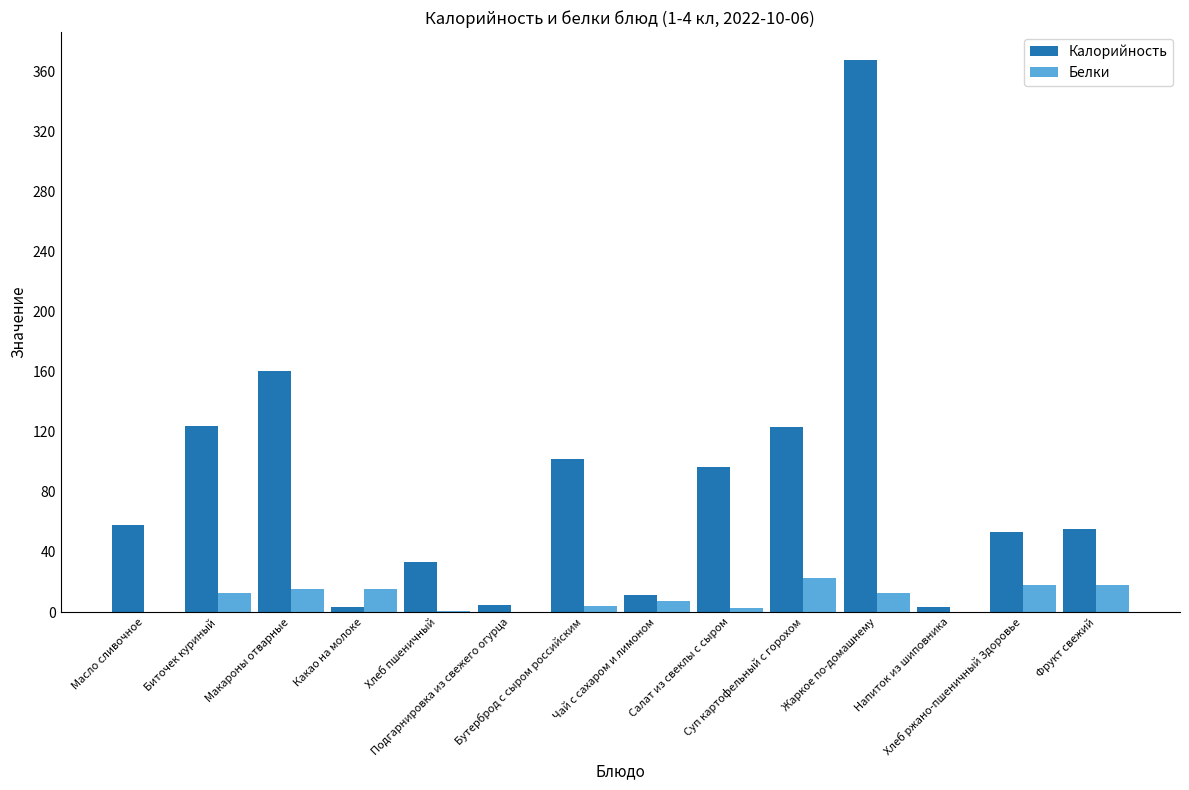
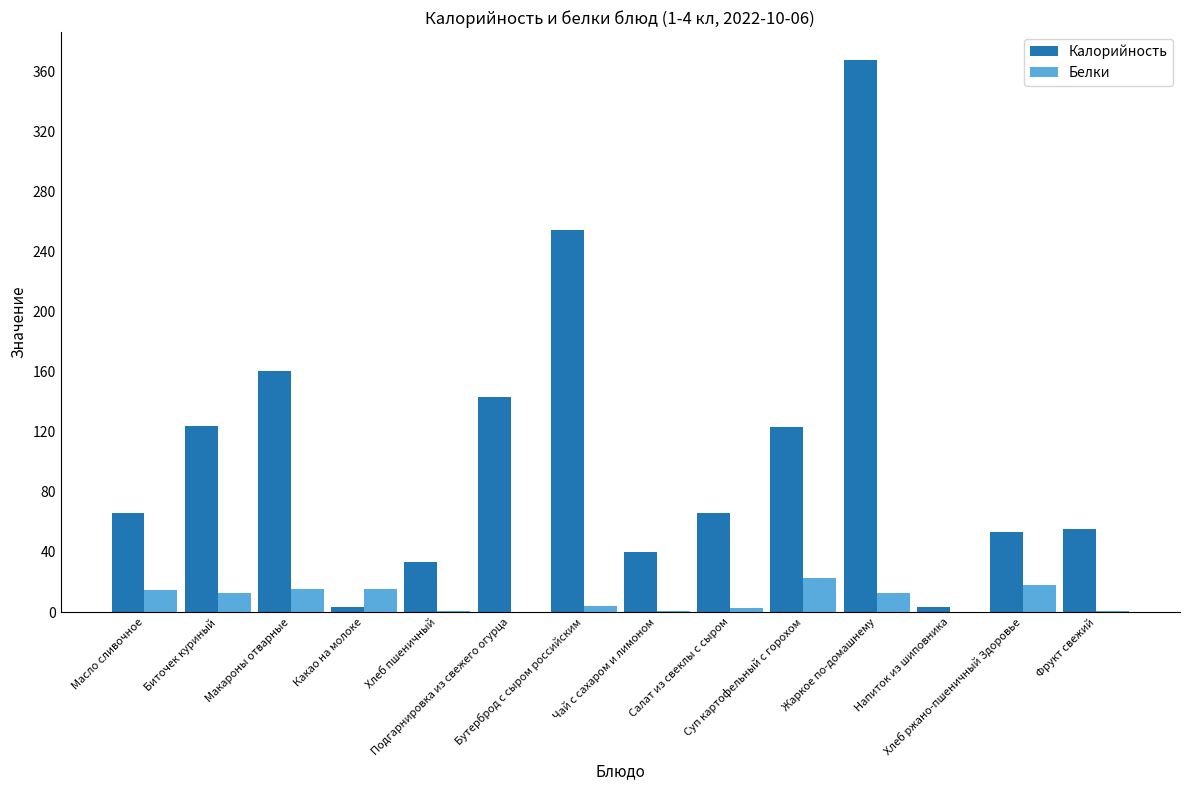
  {
    "Калорийность": {
-     "Масло сливочное": 58,
+     "Масло сливочное": 66,
      "Биточек куриный": 124,
      "Макароны отварные": 160,
      "Какао на молоке": 4,
      "Хлеб пшеничный": 33,
-     "Подгарнировка из свежего огурца": 5,
-     "Бутерброд с сыром российским": 102,
-     "Чай с сахаром и лимоном": 11,
-     "Салат из свеклы с сыром": 97,
+     "Подгарнировка из свежего огурца": 143,
+     "Бутерброд с сыром российским": 255,
+     "Чай с сахаром и лимоном": 40,
+     "Салат из свеклы с сыром": 66,
      "Суп картофельный с горохом": 123,
      "Жаркое по-домашнему": 368,
      "Напиток из шиповника": 3,
      "Хлеб ржано-пшеничный Здоровье": 53,
      "Фрукт свежий": 56
    },
    "Белки": {
-     "Масло сливочное": 0,
+     "Масло сливочное": 15,
      "Биточек куриный": 13,
      "Макароны отварные": 15,
      "Какао на молоке": 15,
      "Бутерброд с сыром российским": 4,
-     "Чай с сахаром и лимоном": 8,
+     "Чай с сахаром и лимоном": 0,
      "Салат из свеклы с сыром": 3,
      "Суп картофельный с горохом": 23,
      "Жаркое по-домашнему": 13,
      "Хлеб ржано-пшеничный Здоровье": 18,
-     "Фрукт свежий": 18
+     "Фрукт свежий": 1
    }
  }
